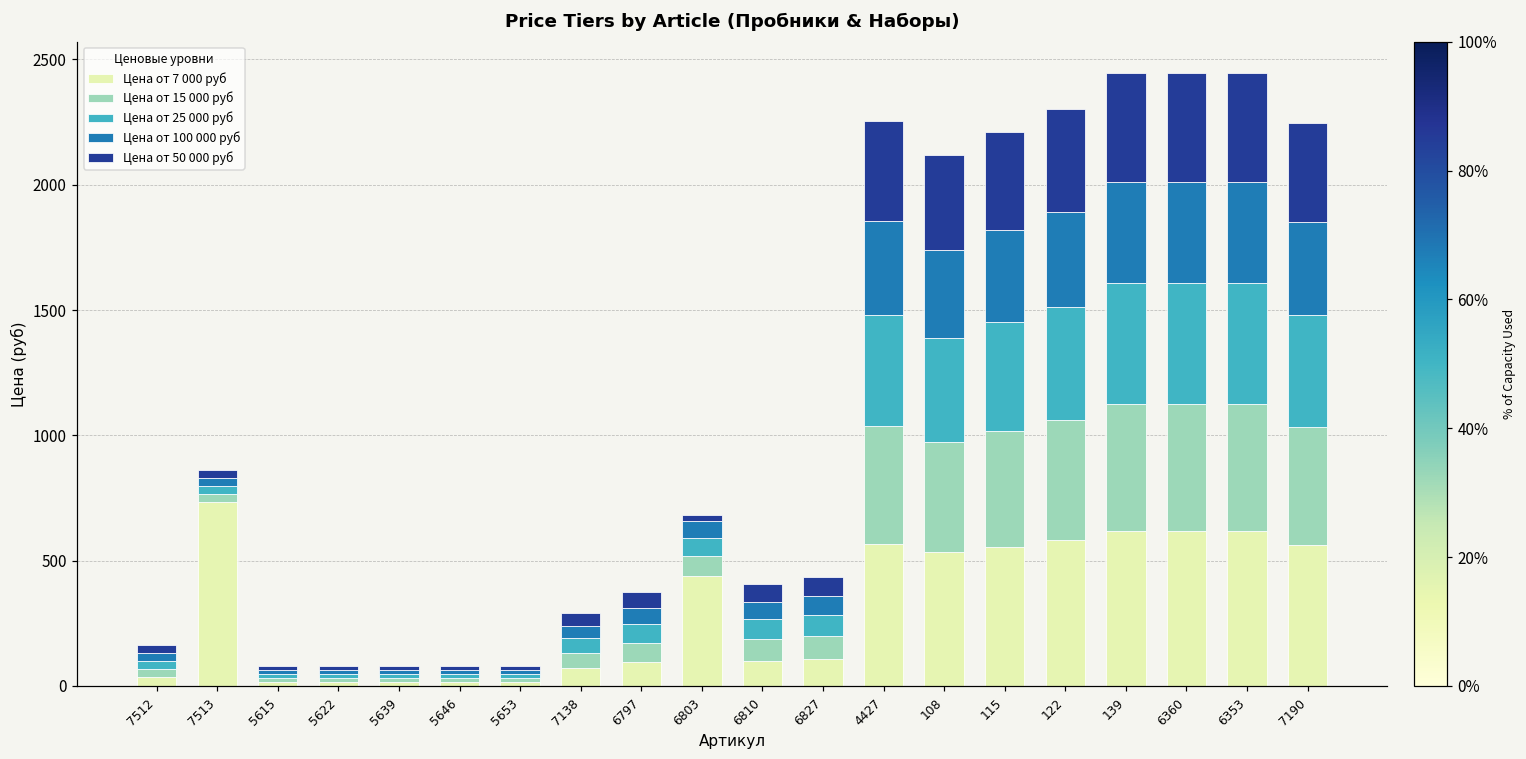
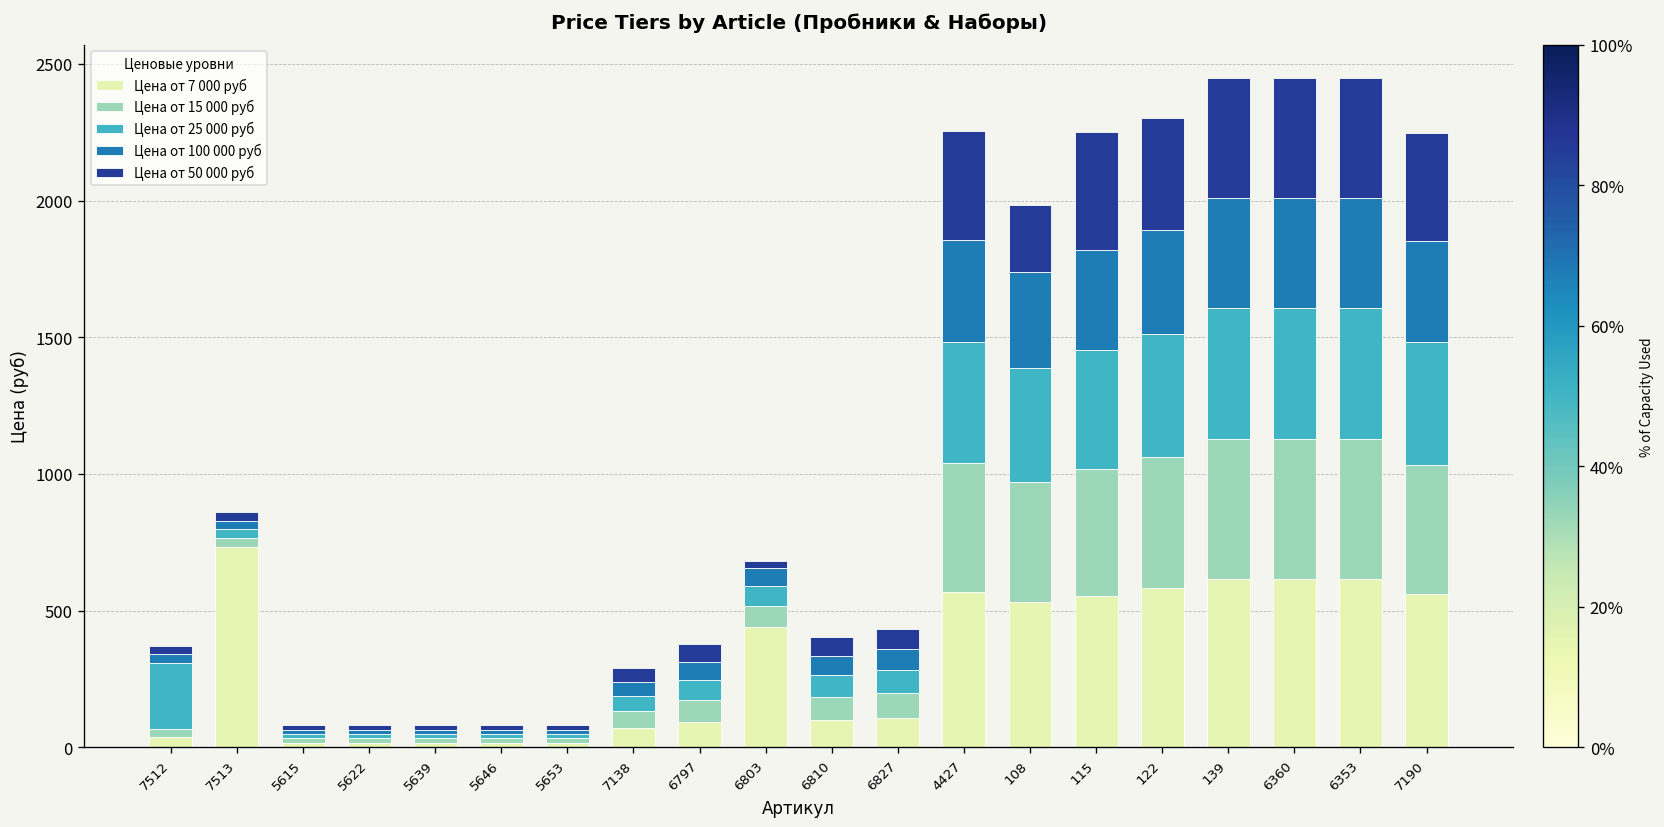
  {
    "Цена от 7 000 руб": {
      "7512": 40,
      "7513": 730,
      "5615": 20,
      "5622": 20,
      "5639": 20,
      "5646": 20,
      "5653": 20,
      "7138": 70,
      "6797": 90,
      "6803": 440,
      "6810": 100,
      "6827": 110,
      "4427": 570,
      "108": 530,
      "115": 560,
      "122": 580,
      "139": 620,
      "6360": 620,
      "6353": 620,
      "7190": 560
    },
    "Цена от 15 000 руб": {
      "7512": 30,
      "7513": 30,
      "5615": 20,
      "5622": 20,
      "5639": 20,
      "5646": 20,
      "5653": 20,
      "7138": 60,
      "6797": 80,
      "6803": 80,
      "6810": 80,
      "6827": 90,
      "4427": 470,
      "108": 440,
      "115": 460,
      "122": 480,
      "139": 510,
      "6360": 510,
      "6353": 510,
      "7190": 470
    },
    "Цена от 25 000 руб": {
-     "7512": 30,
+     "7512": 240,
      "7513": 30,
      "5615": 20,
      "5622": 20,
      "5639": 20,
      "5646": 20,
      "5653": 20,
      "7138": 60,
      "6797": 70,
      "6803": 70,
      "6810": 80,
      "6827": 90,
      "4427": 440,
      "108": 420,
      "115": 440,
      "122": 450,
      "139": 480,
      "6360": 480,
      "6353": 480,
      "7190": 450
    },
    "Цена от 100 000 руб": {
      "7512": 30,
      "7513": 30,
      "5615": 20,
      "5622": 20,
      "5639": 20,
      "5646": 20,
      "5653": 20,
      "7138": 50,
      "6797": 70,
      "6803": 70,
      "6810": 70,
      "6827": 80,
      "4427": 370,
      "108": 350,
      "115": 370,
      "122": 380,
      "139": 400,
      "6360": 400,
      "6353": 400,
      "7190": 370
    },
    "Цена от 50 000 руб": {
      "7512": 30,
      "7513": 30,
      "5615": 20,
      "5622": 20,
      "5639": 20,
      "5646": 20,
      "5653": 20,
      "7138": 50,
      "6797": 70,
      "6803": 30,
      "6810": 70,
      "6827": 80,
      "4427": 400,
-     "108": 380,
-     "115": 390,
+     "108": 250,
+     "115": 430,
      "122": 410,
      "139": 440,
      "6360": 440,
      "6353": 440,
      "7190": 400
    }
  }
